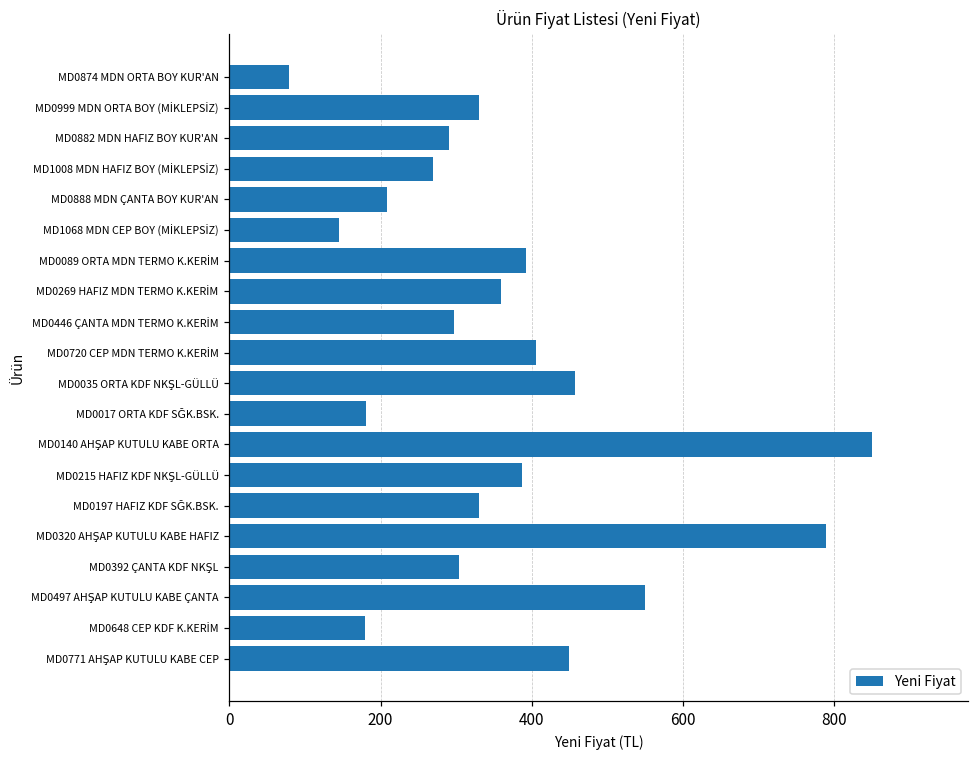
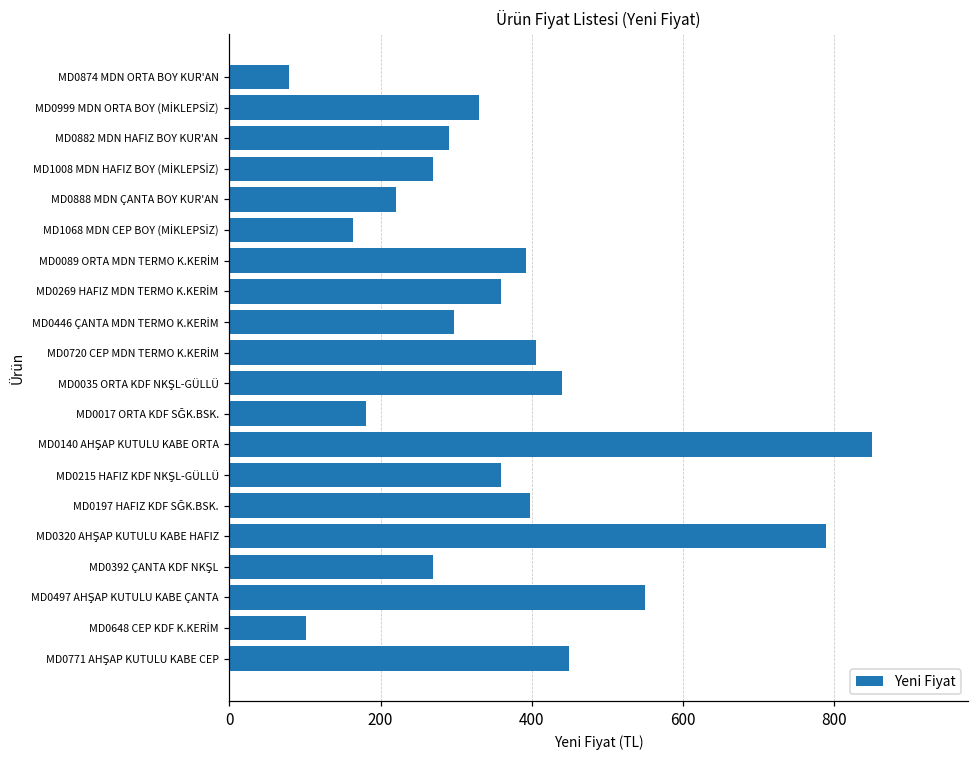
  {
    "MD0874 MDN ORTA BOY KUR'AN": 80,
    "MD0999 MDN ORTA BOY (MİKLEPSİZ)": 330,
    "MD0882 MDN HAFIZ BOY KUR'AN": 290,
    "MD1008 MDN HAFIZ BOY (MİKLEPSİZ)": 270,
-   "MD0888 MDN ÇANTA BOY KUR'AN": 210,
-   "MD1068 MDN CEP BOY (MİKLEPSİZ)": 150,
+   "MD0888 MDN ÇANTA BOY KUR'AN": 220,
+   "MD1068 MDN CEP BOY (MİKLEPSİZ)": 160,
    "MD0089 ORTA MDN TERMO K.KERİM": 390,
    "MD0269 HAFIZ MDN TERMO K.KERİM": 360,
    "MD0446 ÇANTA MDN TERMO K.KERİM": 300,
    "MD0720 CEP MDN TERMO K.KERİM": 410,
-   "MD0035 ORTA KDF NKŞL-GÜLLÜ": 460,
+   "MD0035 ORTA KDF NKŞL-GÜLLÜ": 440,
    "MD0017 ORTA KDF SĞK.BSK.": 180,
    "MD0140 AHŞAP KUTULU KABE ORTA": 850,
-   "MD0215 HAFIZ KDF NKŞL-GÜLLÜ": 390,
-   "MD0197 HAFIZ KDF SĞK.BSK.": 330,
+   "MD0215 HAFIZ KDF NKŞL-GÜLLÜ": 360,
+   "MD0197 HAFIZ KDF SĞK.BSK.": 400,
    "MD0320 AHŞAP KUTULU KABE HAFIZ": 790,
-   "MD0392 ÇANTA KDF NKŞL": 300,
+   "MD0392 ÇANTA KDF NKŞL": 270,
    "MD0497 AHŞAP KUTULU KABE ÇANTA": 550,
-   "MD0648 CEP KDF K.KERİM": 180,
+   "MD0648 CEP KDF K.KERİM": 100,
    "MD0771 AHŞAP KUTULU KABE CEP": 450
  }
